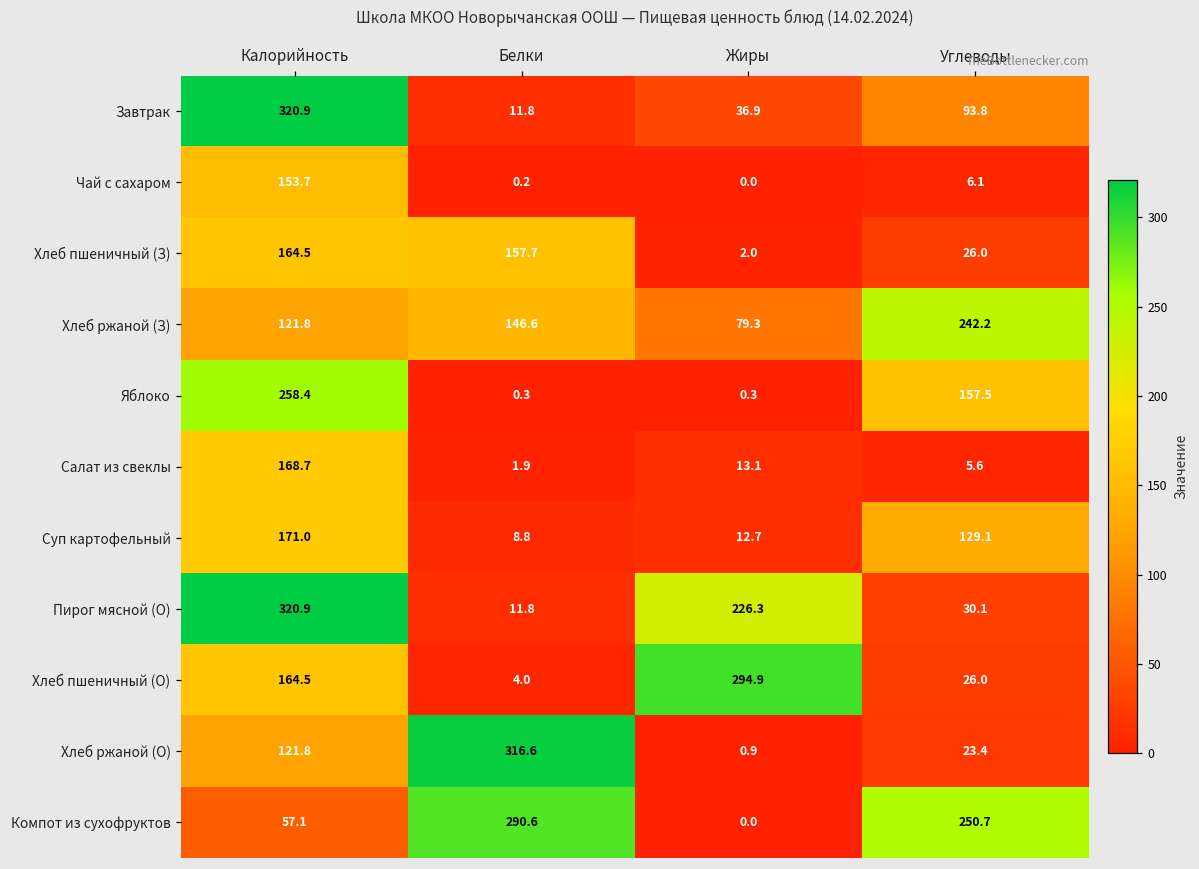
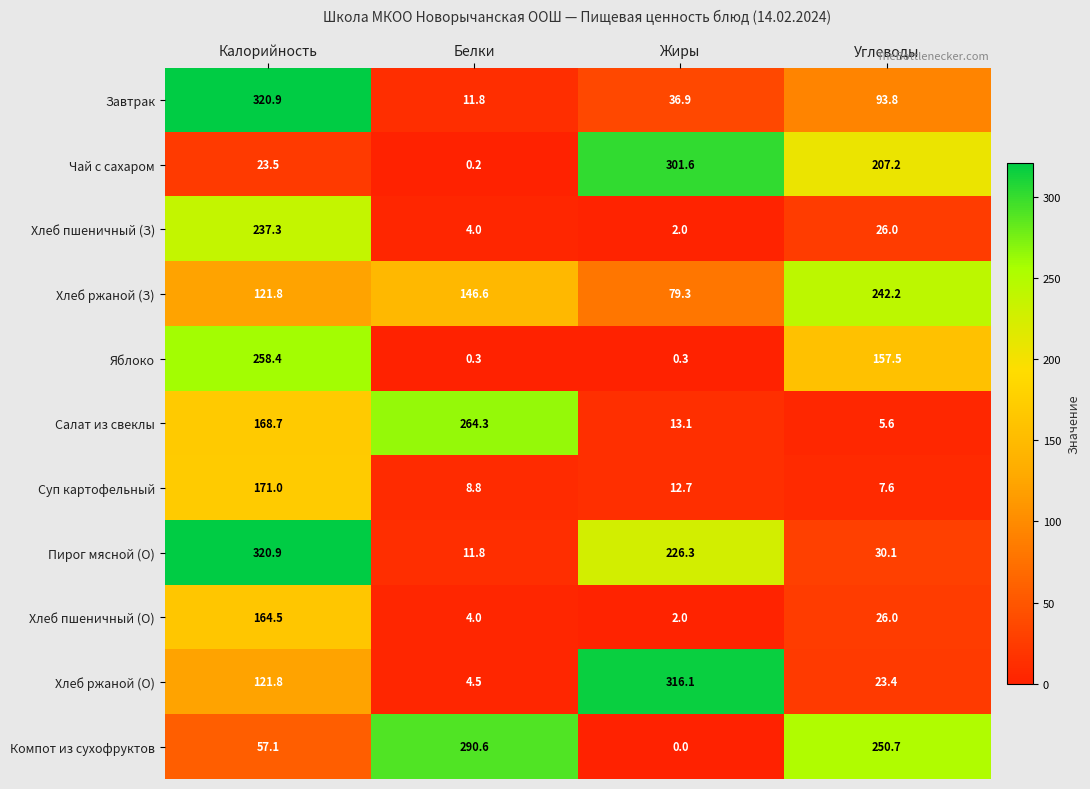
  {
    "Завтрак": {
      "Калорийность": 320.9,
      "Белки": 11.8,
      "Жиры": 36.9,
      "Углеводы": 93.8
    },
    "Чай с сахаром": {
-     "Калорийность": 153.7,
+     "Калорийность": 23.5,
      "Белки": 0.2,
-     "Жиры": 0.0,
-     "Углеводы": 6.1
+     "Жиры": 301.6,
+     "Углеводы": 207.2
    },
    "Хлеб пшеничный (З)": {
-     "Калорийность": 164.5,
-     "Белки": 157.7,
+     "Калорийность": 237.3,
+     "Белки": 4.0,
      "Жиры": 2.0,
      "Углеводы": 26.0
    },
    "Хлеб ржаной (З)": {
      "Калорийность": 121.8,
      "Белки": 146.6,
      "Жиры": 79.3,
      "Углеводы": 242.2
    },
    "Яблоко": {
      "Калорийность": 258.4,
      "Белки": 0.3,
      "Жиры": 0.3,
      "Углеводы": 157.5
    },
    "Салат из свеклы": {
      "Калорийность": 168.7,
-     "Белки": 1.9,
+     "Белки": 264.3,
      "Жиры": 13.1,
      "Углеводы": 5.6
    },
    "Суп картофельный": {
      "Калорийность": 171.0,
      "Белки": 8.8,
      "Жиры": 12.7,
-     "Углеводы": 129.1
+     "Углеводы": 7.6
    },
    "Пирог мясной (О)": {
      "Калорийность": 320.9,
      "Белки": 11.8,
      "Жиры": 226.3,
      "Углеводы": 30.1
    },
    "Хлеб пшеничный (О)": {
      "Калорийность": 164.5,
      "Белки": 4.0,
-     "Жиры": 294.9,
+     "Жиры": 2.0,
      "Углеводы": 26.0
    },
    "Хлеб ржаной (О)": {
      "Калорийность": 121.8,
-     "Белки": 316.6,
-     "Жиры": 0.9,
+     "Белки": 4.5,
+     "Жиры": 316.1,
      "Углеводы": 23.4
    },
    "Компот из сухофруктов": {
      "Калорийность": 57.1,
      "Белки": 290.6,
      "Жиры": 0.0,
      "Углеводы": 250.7
    }
  }
